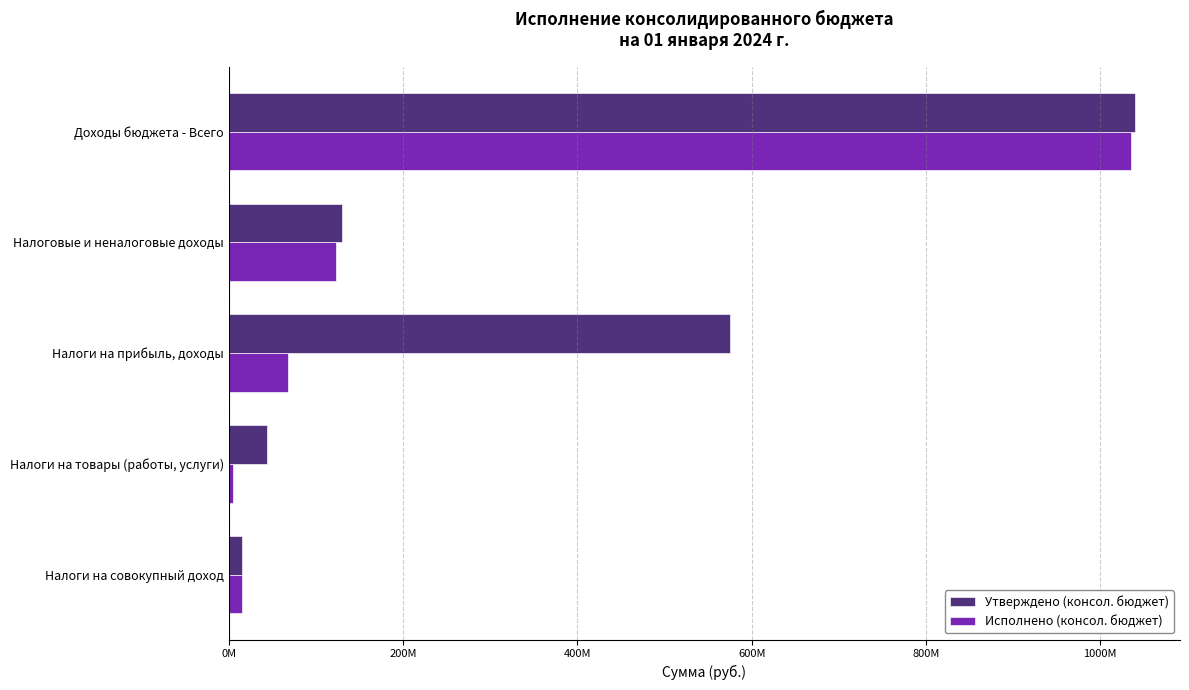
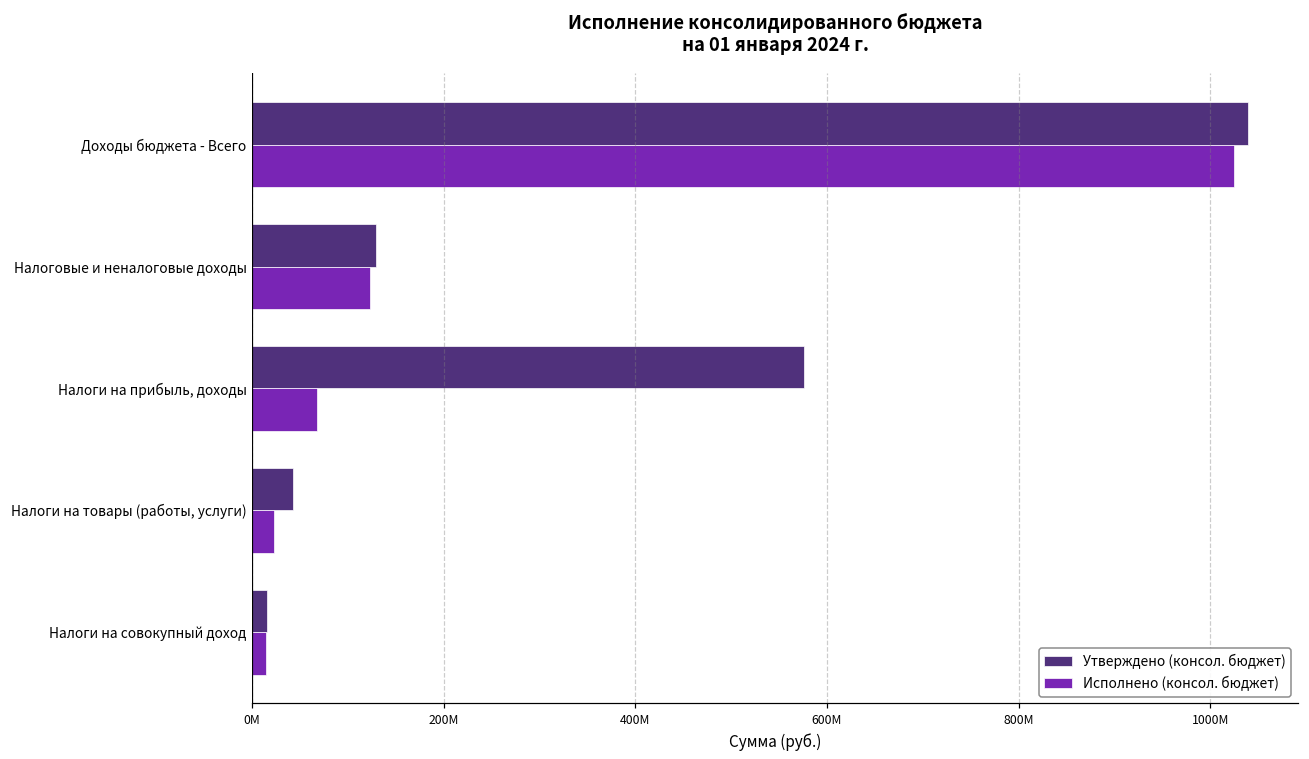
  {
    "Утверждено (консол. бюджет)": {
      "Доходы бюджета - Всего": 1040000000,
      "Налоговые и неналоговые доходы": 130000000,
      "Налоги на прибыль, доходы": 580000000,
      "Налоги на товары (работы, услуги)": 40000000,
      "Налоги на совокупный доход": 20000000
    },
    "Исполнено (консол. бюджет)": {
-     "Доходы бюджета - Всего": 1035000000,
+     "Доходы бюджета - Всего": 1025000000,
      "Налоговые и неналоговые доходы": 120000000,
      "Налоги на прибыль, доходы": 70000000,
-     "Налоги на товары (работы, услуги)": 0,
+     "Налоги на товары (работы, услуги)": 20000000,
      "Налоги на совокупный доход": 10000000
    }
  }
